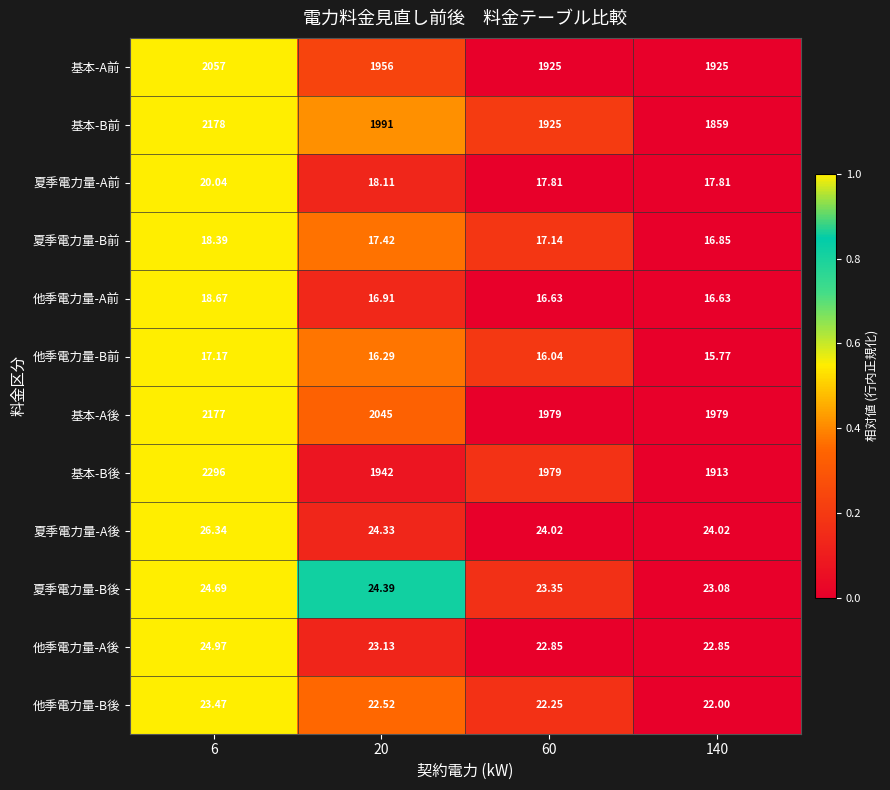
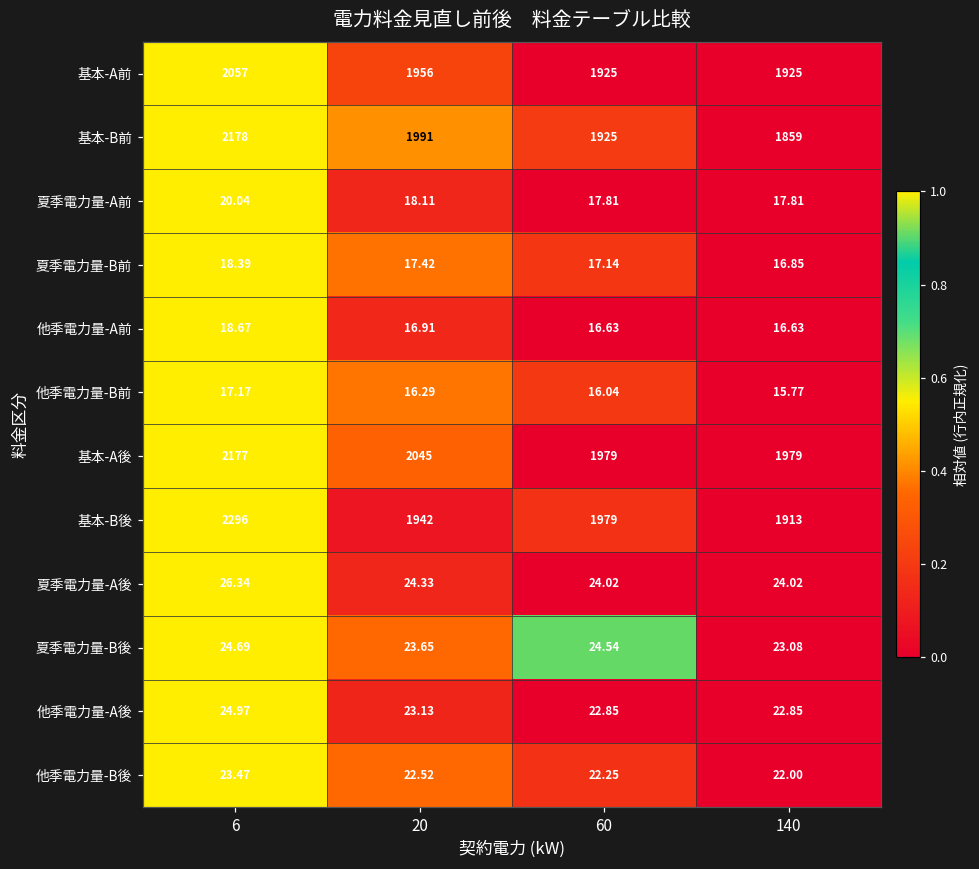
  {
    "基本-A前": {
      "6": 2057,
      "20": 1956,
      "60": 1925,
      "140": 1925
    },
    "基本-B前": {
      "6": 2178,
      "20": 1991,
      "60": 1925,
      "140": 1859
    },
    "夏季電力量-A前": {
      "6": 20.04,
      "20": 18.11,
      "60": 17.81,
      "140": 17.81
    },
    "夏季電力量-B前": {
      "6": 18.39,
      "20": 17.42,
      "60": 17.14,
      "140": 16.85
    },
    "他季電力量-A前": {
      "6": 18.67,
      "20": 16.91,
      "60": 16.63,
      "140": 16.63
    },
    "他季電力量-B前": {
      "6": 17.17,
      "20": 16.29,
      "60": 16.04,
      "140": 15.77
    },
    "基本-A後": {
      "6": 2177,
      "20": 2045,
      "60": 1979,
      "140": 1979
    },
    "基本-B後": {
      "6": 2296,
      "20": 1942,
      "60": 1979,
      "140": 1913
    },
    "夏季電力量-A後": {
      "6": 26.34,
      "20": 24.33,
      "60": 24.02,
      "140": 24.02
    },
    "夏季電力量-B後": {
      "6": 24.69,
-     "20": 24.39,
-     "60": 23.35,
+     "20": 23.65,
+     "60": 24.54,
      "140": 23.08
    },
    "他季電力量-A後": {
      "6": 24.97,
      "20": 23.13,
      "60": 22.85,
      "140": 22.85
    },
    "他季電力量-B後": {
      "6": 23.47,
      "20": 22.52,
      "60": 22.25,
      "140": 22.00
    }
  }
